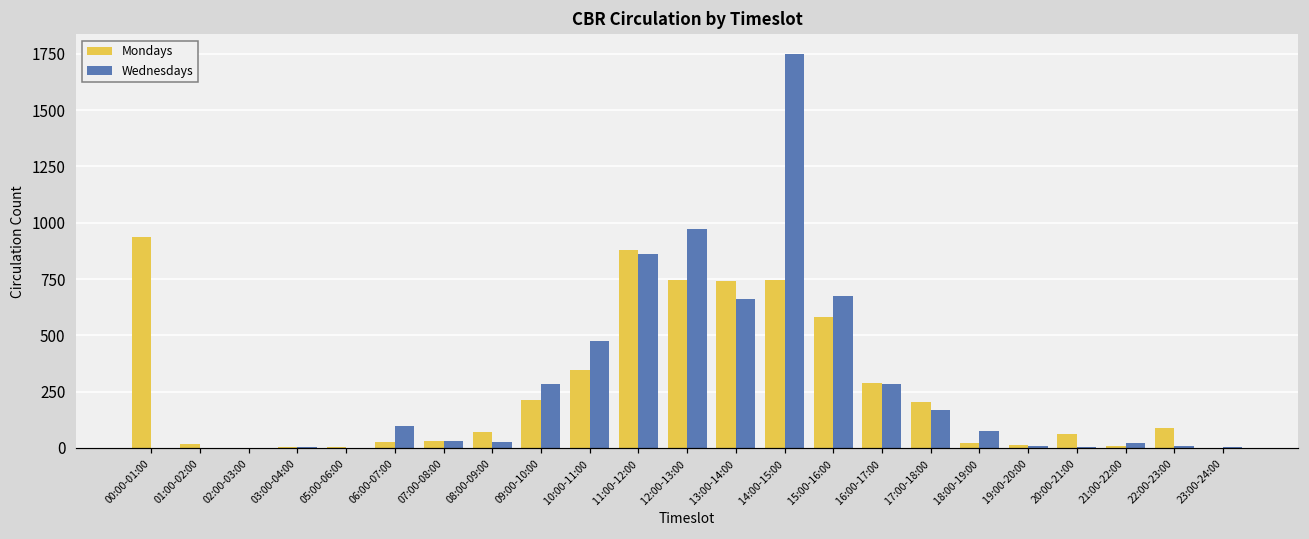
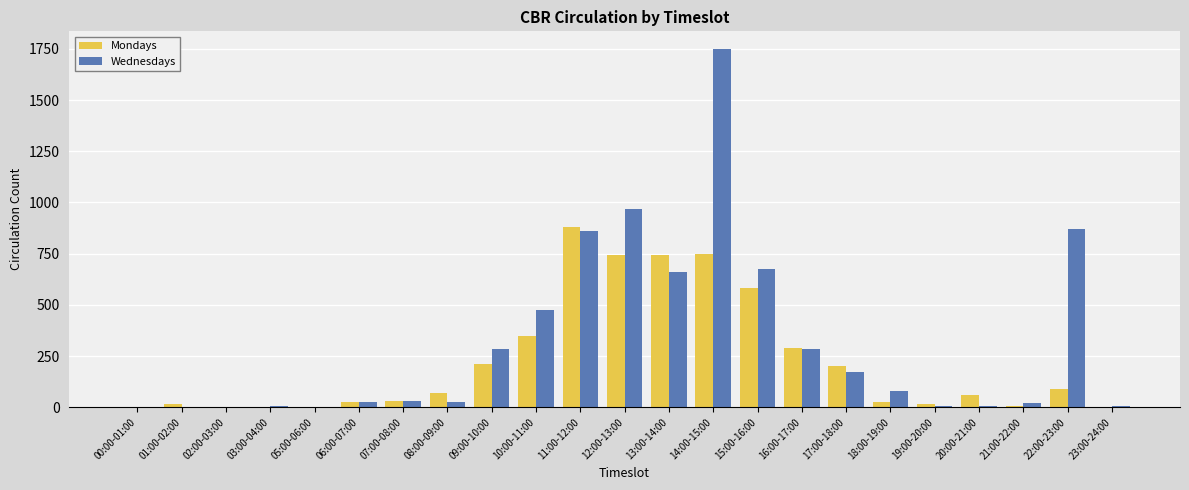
  {
    "Mondays": {
-     "00:00-01:00": 940,
+     "00:00-01:00": 0,
      "01:00-02:00": 20,
      "06:00-07:00": 30,
      "07:00-08:00": 30,
      "08:00-09:00": 70,
      "09:00-10:00": 210,
      "10:00-11:00": 350,
      "11:00-12:00": 880,
      "12:00-13:00": 750,
      "13:00-14:00": 740,
      "14:00-15:00": 750,
      "15:00-16:00": 580,
      "16:00-17:00": 290,
      "17:00-18:00": 200,
      "18:00-19:00": 20,
      "19:00-20:00": 10,
      "20:00-21:00": 60,
      "22:00-23:00": 90
    },
    "Wednesdays": {
      "00:00-01:00": 0,
-     "06:00-07:00": 100,
+     "06:00-07:00": 30,
      "07:00-08:00": 30,
      "08:00-09:00": 30,
      "09:00-10:00": 280,
      "10:00-11:00": 480,
      "11:00-12:00": 860,
      "12:00-13:00": 970,
      "13:00-14:00": 660,
      "14:00-15:00": 1750,
      "15:00-16:00": 670,
      "16:00-17:00": 290,
      "17:00-18:00": 170,
      "18:00-19:00": 80,
      "21:00-22:00": 20,
-     "22:00-23:00": 10
+     "22:00-23:00": 870
    }
  }
